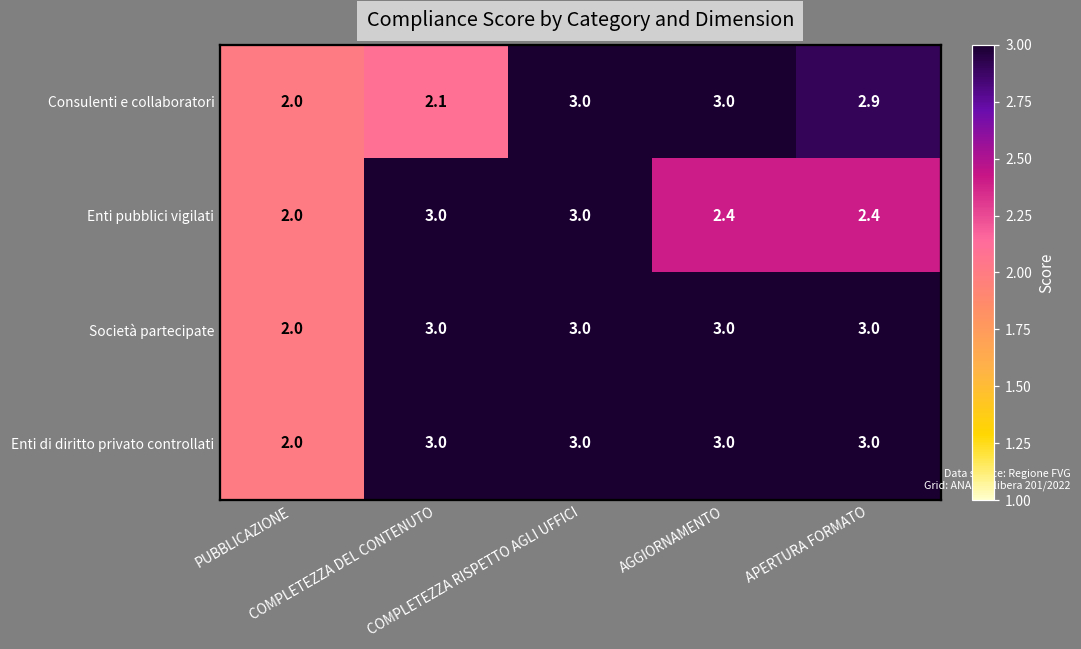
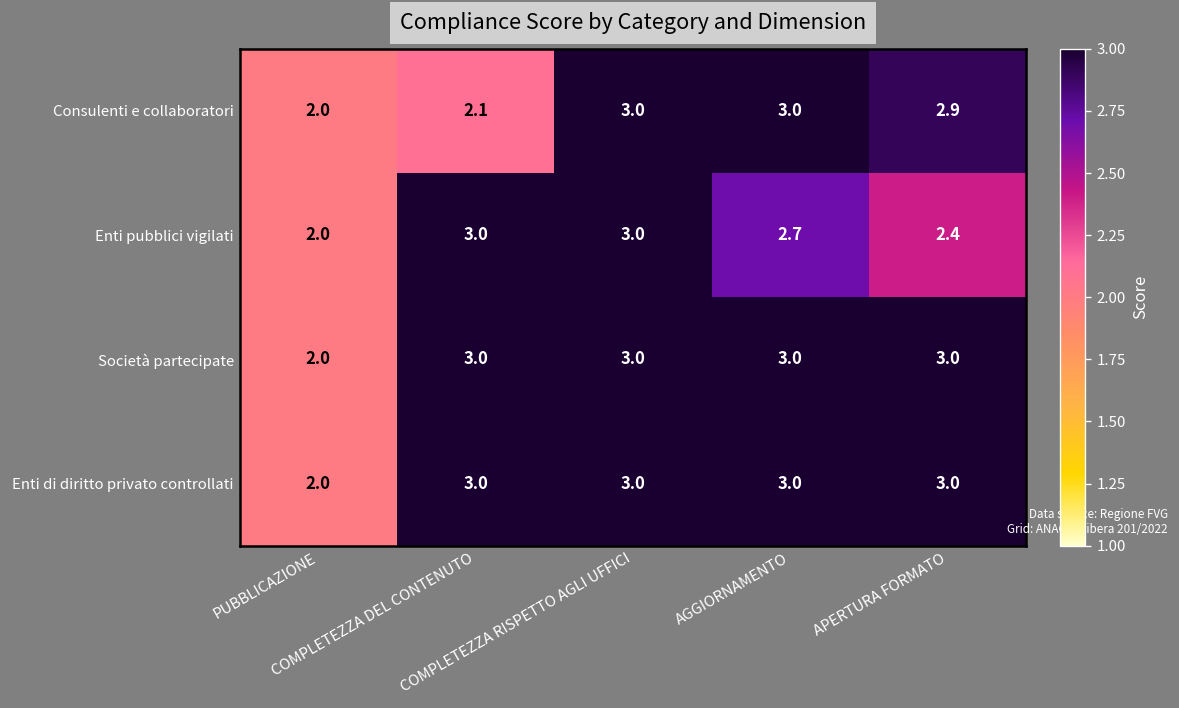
  {
    "Consulenti e collaboratori": {
      "PUBBLICAZIONE": 2.0,
      "COMPLETEZZA DEL CONTENUTO": 2.1,
      "COMPLETEZZA RISPETTO AGLI UFFICI": 3.0,
      "AGGIORNAMENTO": 3.0,
      "APERTURA FORMATO": 2.9
    },
    "Enti pubblici vigilati": {
      "PUBBLICAZIONE": 2.0,
      "COMPLETEZZA DEL CONTENUTO": 3.0,
      "COMPLETEZZA RISPETTO AGLI UFFICI": 3.0,
-     "AGGIORNAMENTO": 2.4,
+     "AGGIORNAMENTO": 2.7,
      "APERTURA FORMATO": 2.4
    },
    "Società partecipate": {
      "PUBBLICAZIONE": 2.0,
      "COMPLETEZZA DEL CONTENUTO": 3.0,
      "COMPLETEZZA RISPETTO AGLI UFFICI": 3.0,
      "AGGIORNAMENTO": 3.0,
      "APERTURA FORMATO": 3.0
    },
    "Enti di diritto privato controllati": {
      "PUBBLICAZIONE": 2.0,
      "COMPLETEZZA DEL CONTENUTO": 3.0,
      "COMPLETEZZA RISPETTO AGLI UFFICI": 3.0,
      "AGGIORNAMENTO": 3.0,
      "APERTURA FORMATO": 3.0
    }
  }
